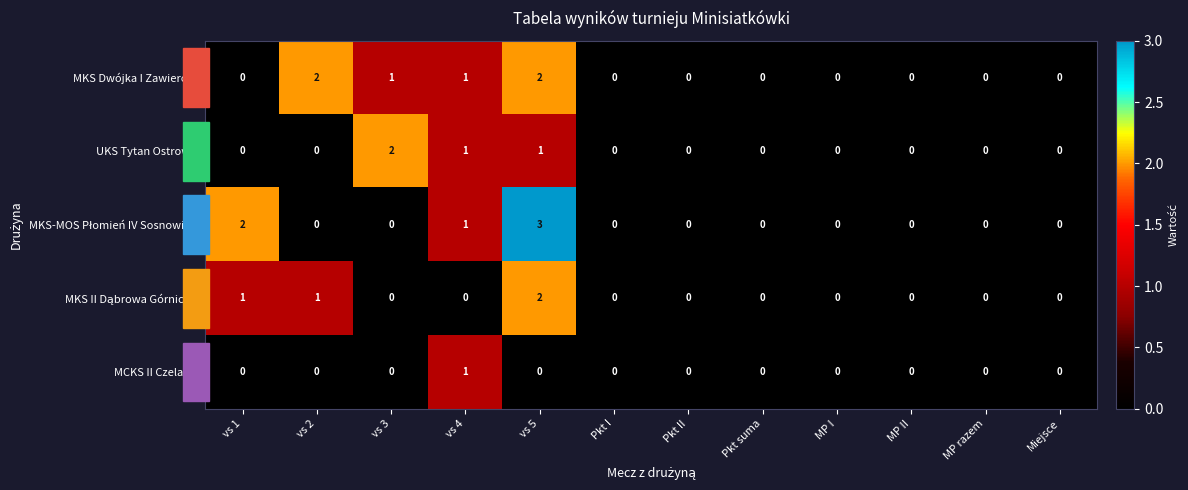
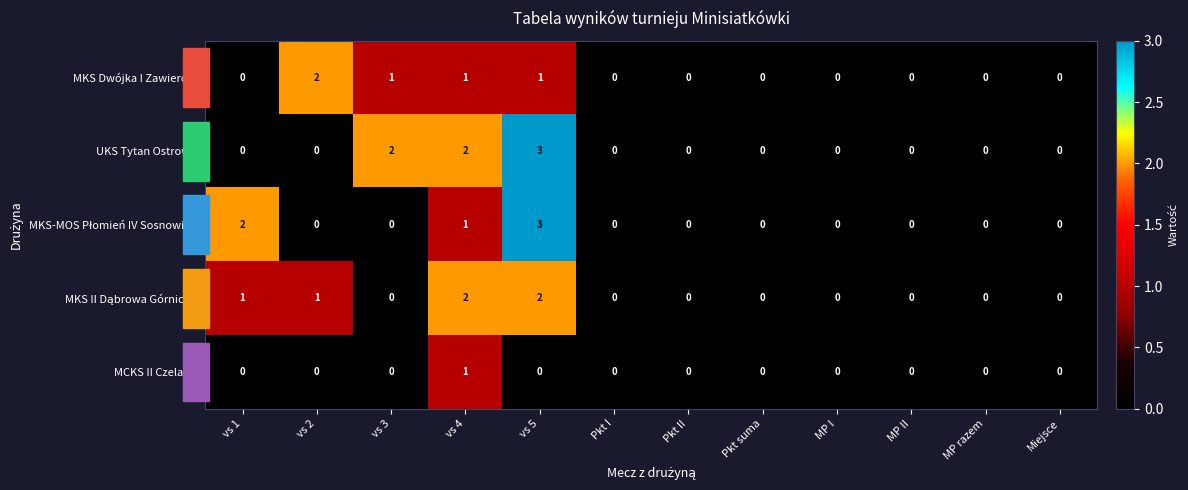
  {
    "MKS Dwójka I Zawiercie": {
      "vs 1": 0,
      "vs 2": 2,
      "vs 3": 1,
      "vs 4": 1,
-     "vs 5": 2,
+     "vs 5": 1,
      "Pkt I": 0,
      "Pkt II": 0,
      "Pkt suma": 0,
      "MP I": 0,
      "MP II": 0,
      "MP razem": 0,
      "Miejsce": 0
    },
    "UKS Tytan Ostrowy": {
      "vs 1": 0,
      "vs 2": 0,
      "vs 3": 2,
-     "vs 4": 1,
-     "vs 5": 1,
+     "vs 4": 2,
+     "vs 5": 3,
      "Pkt I": 0,
      "Pkt II": 0,
      "Pkt suma": 0,
      "MP I": 0,
      "MP II": 0,
      "MP razem": 0,
      "Miejsce": 0
    },
    "MKS-MOS Płomień IV Sosnowiec": {
      "vs 1": 2,
      "vs 2": 0,
      "vs 3": 0,
      "vs 4": 1,
      "vs 5": 3,
      "Pkt I": 0,
      "Pkt II": 0,
      "Pkt suma": 0,
      "MP I": 0,
      "MP II": 0,
      "MP razem": 0,
      "Miejsce": 0
    },
    "MKS II Dąbrowa Górnicza": {
      "vs 1": 1,
      "vs 2": 1,
      "vs 3": 0,
-     "vs 4": 0,
+     "vs 4": 2,
      "vs 5": 2,
      "Pkt I": 0,
      "Pkt II": 0,
      "Pkt suma": 0,
      "MP I": 0,
      "MP II": 0,
      "MP razem": 0,
      "Miejsce": 0
    },
    "MCKS II Czeladź": {
      "vs 1": 0,
      "vs 2": 0,
      "vs 3": 0,
      "vs 4": 1,
      "vs 5": 0,
      "Pkt I": 0,
      "Pkt II": 0,
      "Pkt suma": 0,
      "MP I": 0,
      "MP II": 0,
      "MP razem": 0,
      "Miejsce": 0
    }
  }
